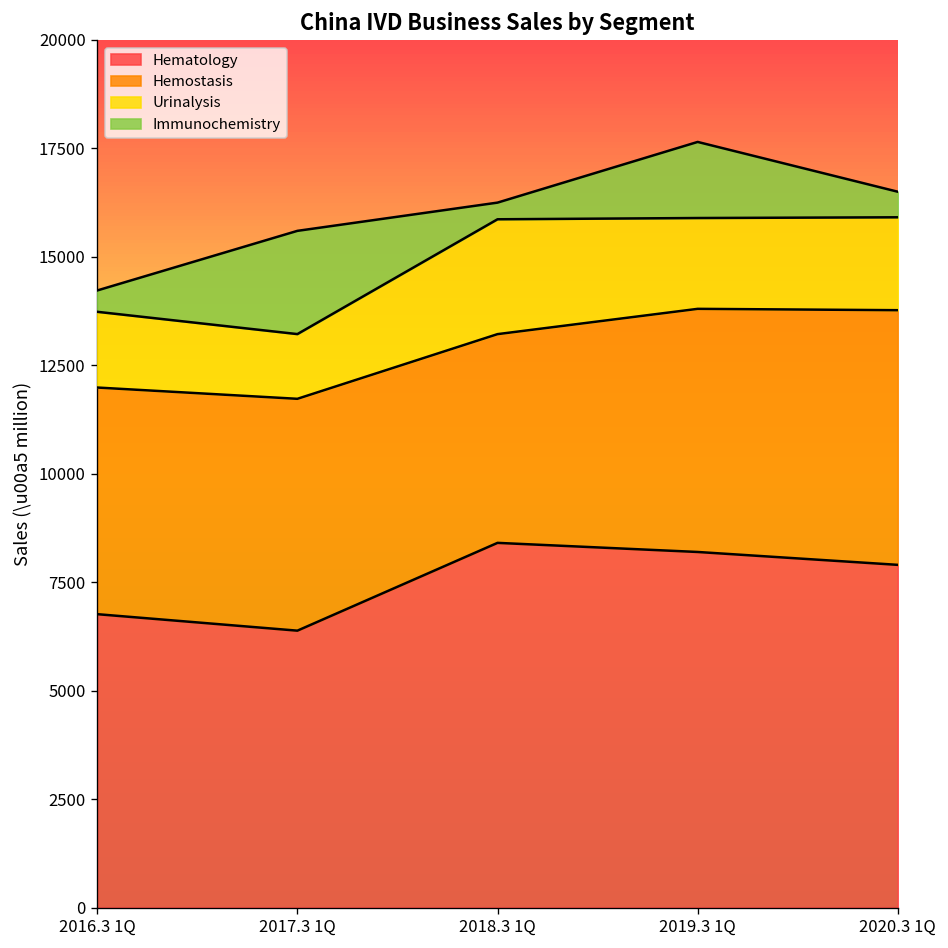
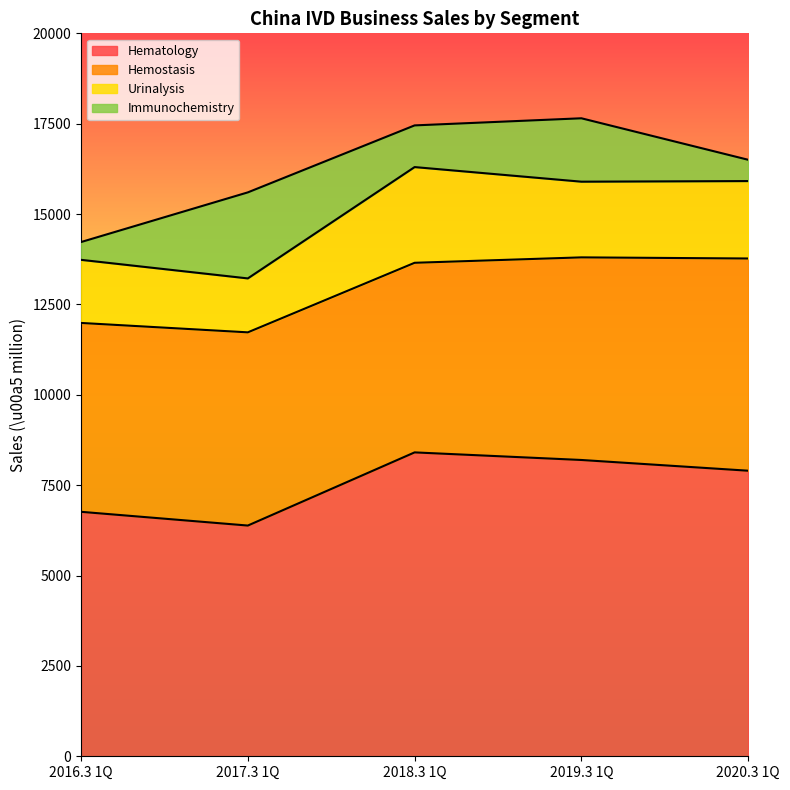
  {
    "Hematology": {
      "2016.3 1Q": 6800,
      "2017.3 1Q": 6400,
      "2018.3 1Q": 8400,
      "2019.3 1Q": 8200,
      "2020.3 1Q": 7900
    },
    "Hemostasis": {
      "2016.3 1Q": 5200,
      "2017.3 1Q": 5300,
-     "2018.3 1Q": 4800,
+     "2018.3 1Q": 5200,
      "2019.3 1Q": 5600,
      "2020.3 1Q": 5900
    },
    "Urinalysis": {
      "2016.3 1Q": 1700,
      "2017.3 1Q": 1500,
      "2018.3 1Q": 2600,
      "2019.3 1Q": 2100,
      "2020.3 1Q": 2100
    },
    "Immunochemistry": {
      "2016.3 1Q": 500,
      "2017.3 1Q": 2400,
-     "2018.3 1Q": 400,
+     "2018.3 1Q": 1200,
      "2019.3 1Q": 1800,
      "2020.3 1Q": 600
    }
  }
